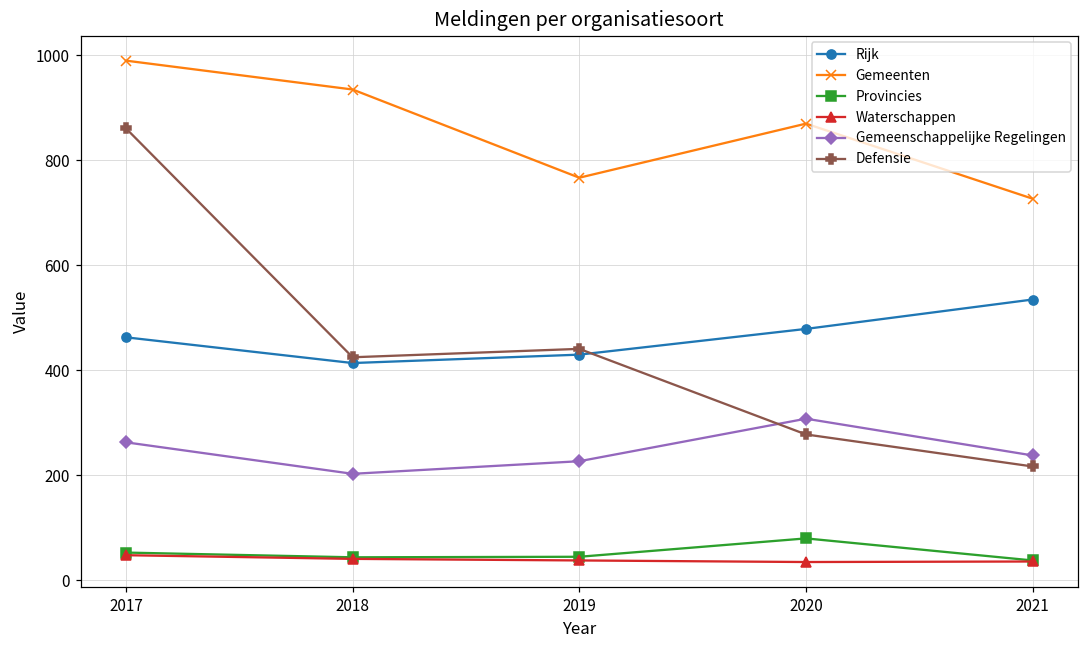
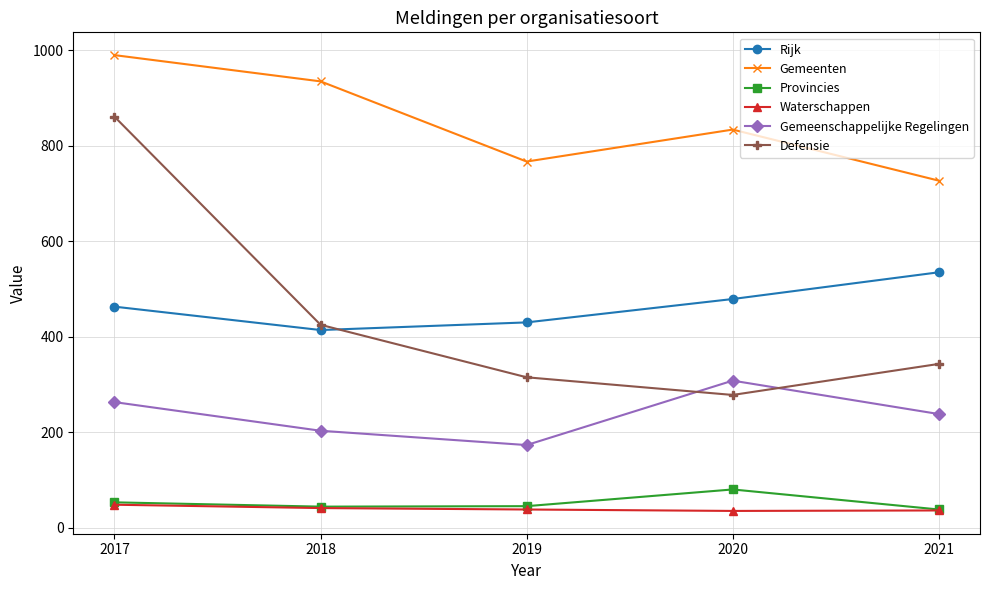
  {
    "Rijk": {
      "2017": 460,
      "2018": 410,
      "2019": 430,
      "2020": 480,
      "2021": 540
    },
    "Gemeenten": {
      "2017": 990,
      "2018": 940,
      "2019": 770,
-     "2020": 870,
+     "2020": 830,
      "2021": 730
    },
    "Provincies": {
      "2019": 50,
      "2020": 80
    },
    "Waterschappen": {
      "2019": 40,
      "2020": 40
    },
    "Gemeenschappelijke Regelingen": {
      "2017": 260,
      "2018": 200,
-     "2019": 230,
+     "2019": 170,
      "2020": 310,
      "2021": 240
    },
    "Defensie": {
      "2017": 860,
      "2018": 430,
-     "2019": 440,
+     "2019": 320,
      "2020": 280,
-     "2021": 220
+     "2021": 340
    }
  }
